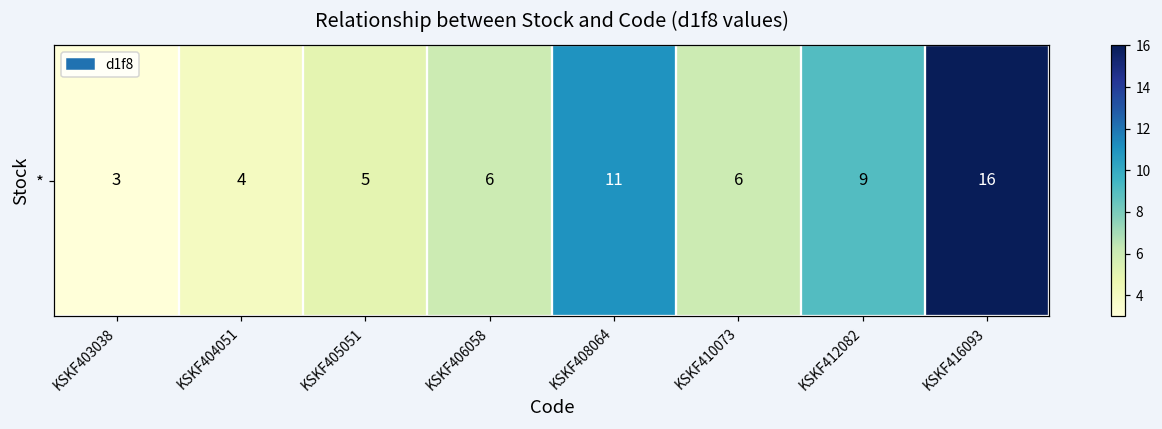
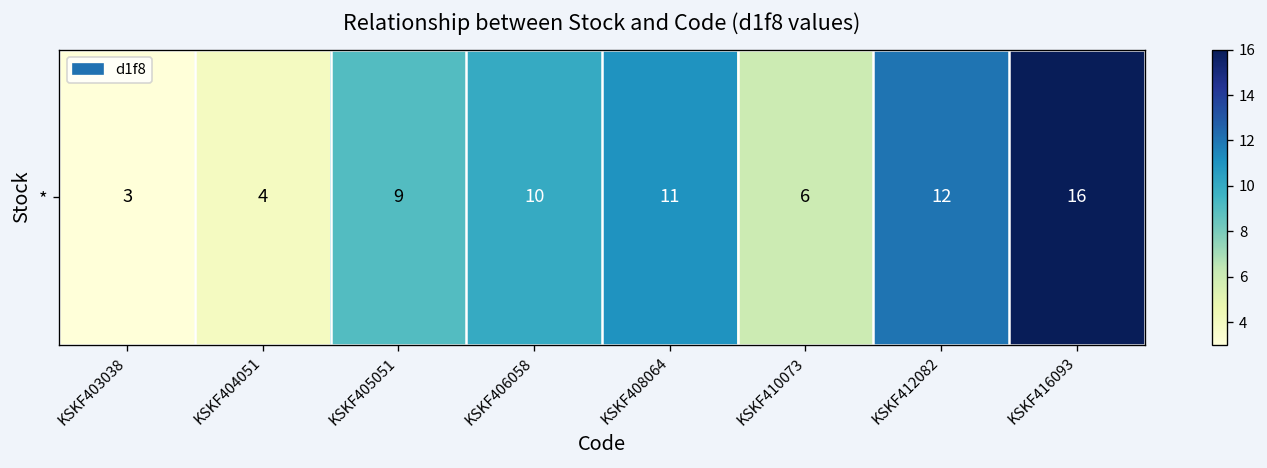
  {
    "*": {
      "KSKF403038": 3,
      "KSKF404051": 4,
-     "KSKF405051": 5,
-     "KSKF406058": 6,
+     "KSKF405051": 9,
+     "KSKF406058": 10,
      "KSKF408064": 11,
      "KSKF410073": 6,
-     "KSKF412082": 9,
+     "KSKF412082": 12,
      "KSKF416093": 16
    }
  }
